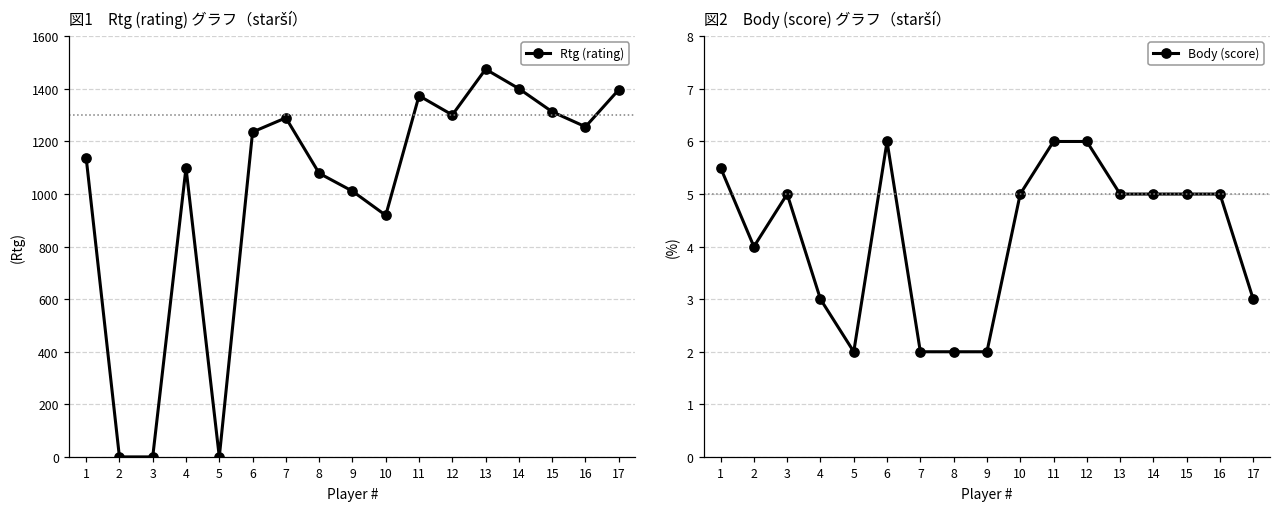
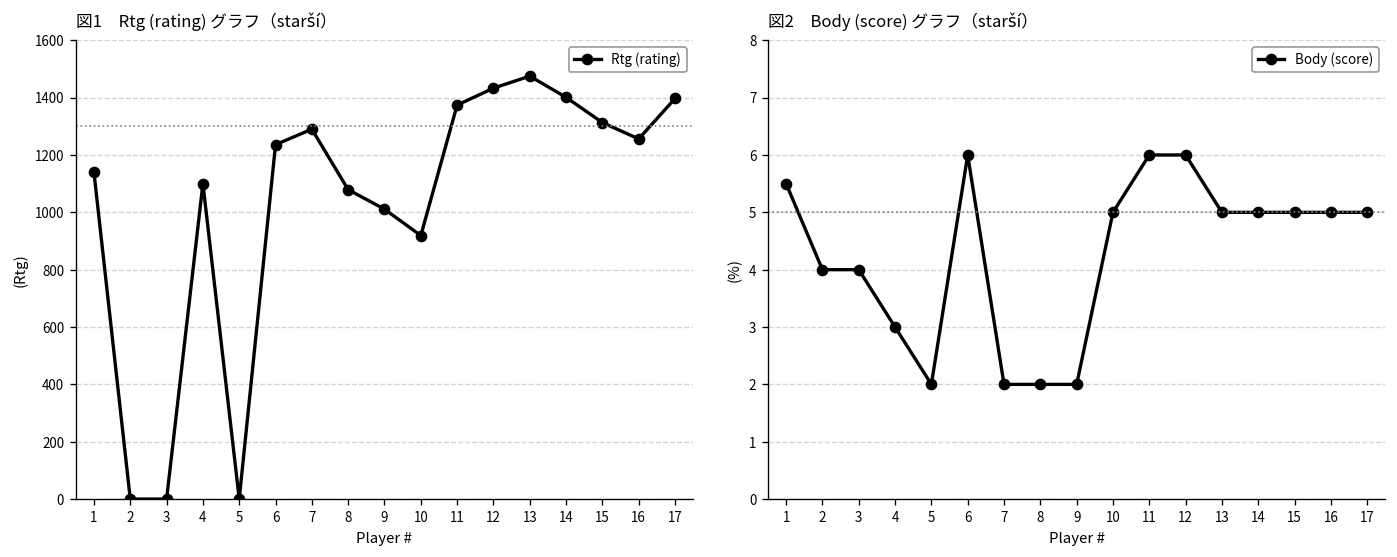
  {
    "図1 Rtg (rating) グラフ（starší）": {
      "1": 1140,
      "2": 0,
      "3": 0,
      "4": 1100,
      "5": 0,
      "6": 1240,
      "7": 1290,
      "8": 1080,
      "9": 1010,
      "10": 920,
      "11": 1370,
-     "12": 1300,
+     "12": 1430,
      "13": 1480,
      "14": 1400,
      "15": 1310,
      "16": 1260,
      "17": 1400
    },
    "図2 Body (score) グラフ（starší）": {
      "1": 5.5,
      "2": 4,
-     "3": 5,
+     "3": 4,
      "4": 3,
      "5": 2,
      "6": 6,
      "7": 2,
      "8": 2,
      "9": 2,
      "10": 5,
      "11": 6,
      "12": 6,
      "13": 5,
      "14": 5,
      "15": 5,
      "16": 5,
-     "17": 3
+     "17": 5
    }
  }
